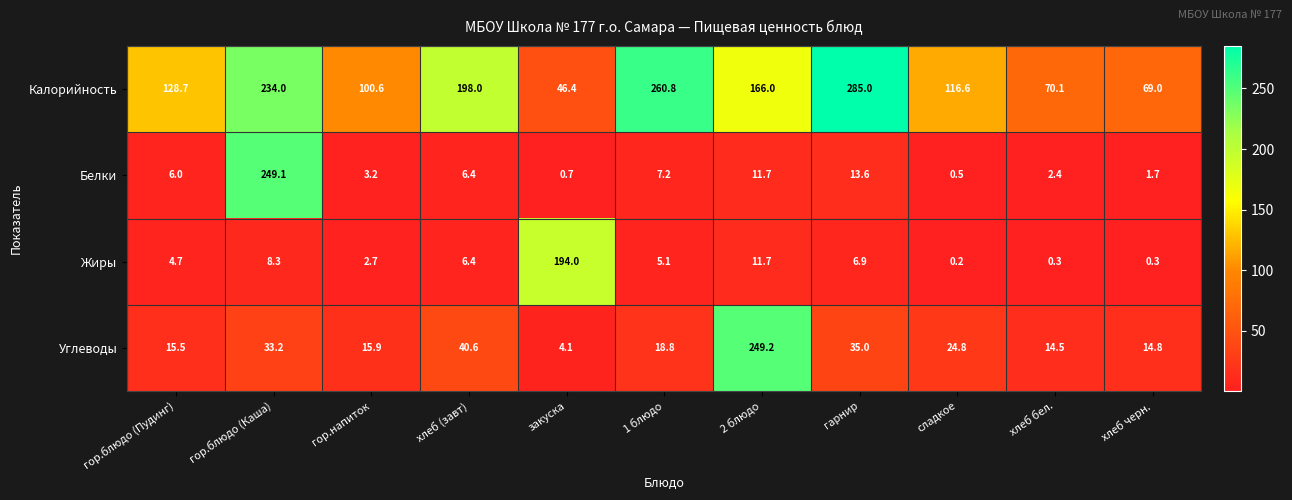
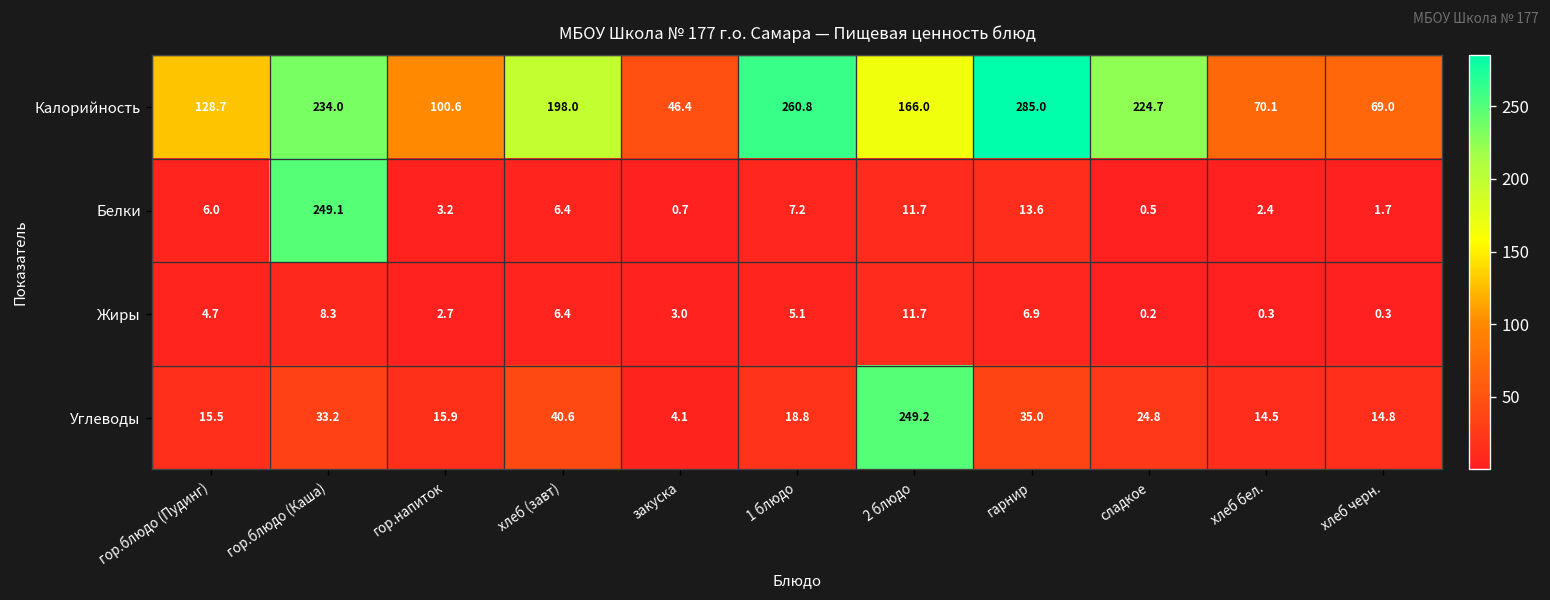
  {
    "Калорийность": {
      "гор.блюдо (Пудинг)": 128.7,
      "гор.блюдо (Каша)": 234.0,
      "гор.напиток": 100.6,
      "хлеб (завт)": 198.0,
      "закуска": 46.4,
      "1 блюдо": 260.8,
      "2 блюдо": 166.0,
      "гарнир": 285.0,
-     "сладкое": 116.6,
+     "сладкое": 224.7,
      "хлеб бел.": 70.1,
      "хлеб черн.": 69.0
    },
    "Белки": {
      "гор.блюдо (Пудинг)": 6.0,
      "гор.блюдо (Каша)": 249.1,
      "гор.напиток": 3.2,
      "хлеб (завт)": 6.4,
      "закуска": 0.7,
      "1 блюдо": 7.2,
      "2 блюдо": 11.7,
      "гарнир": 13.6,
      "сладкое": 0.5,
      "хлеб бел.": 2.4,
      "хлеб черн.": 1.7
    },
    "Жиры": {
      "гор.блюдо (Пудинг)": 4.7,
      "гор.блюдо (Каша)": 8.3,
      "гор.напиток": 2.7,
      "хлеб (завт)": 6.4,
-     "закуска": 194.0,
+     "закуска": 3.0,
      "1 блюдо": 5.1,
      "2 блюдо": 11.7,
      "гарнир": 6.9,
      "сладкое": 0.2,
      "хлеб бел.": 0.3,
      "хлеб черн.": 0.3
    },
    "Углеводы": {
      "гор.блюдо (Пудинг)": 15.5,
      "гор.блюдо (Каша)": 33.2,
      "гор.напиток": 15.9,
      "хлеб (завт)": 40.6,
      "закуска": 4.1,
      "1 блюдо": 18.8,
      "2 блюдо": 249.2,
      "гарнир": 35.0,
      "сладкое": 24.8,
      "хлеб бел.": 14.5,
      "хлеб черн.": 14.8
    }
  }
